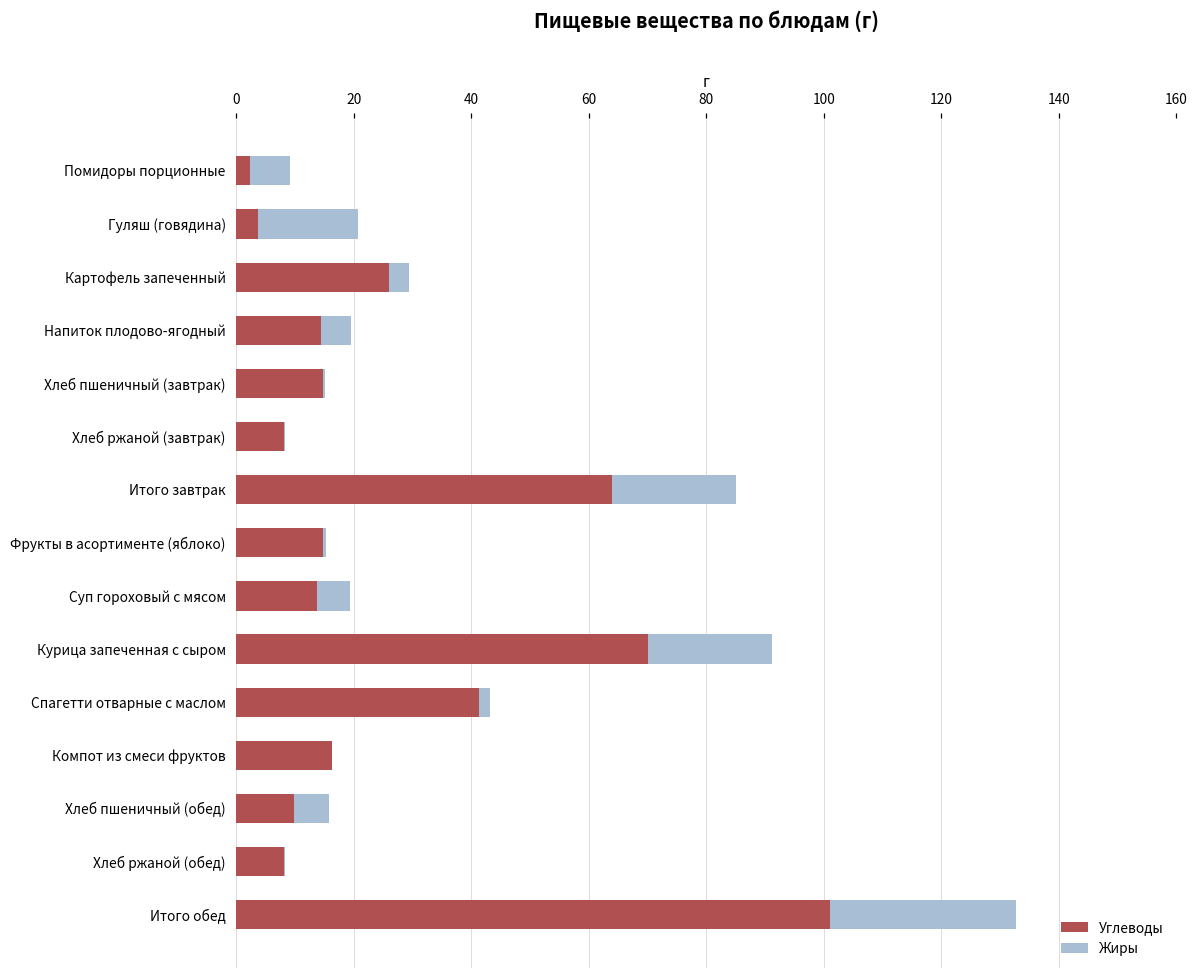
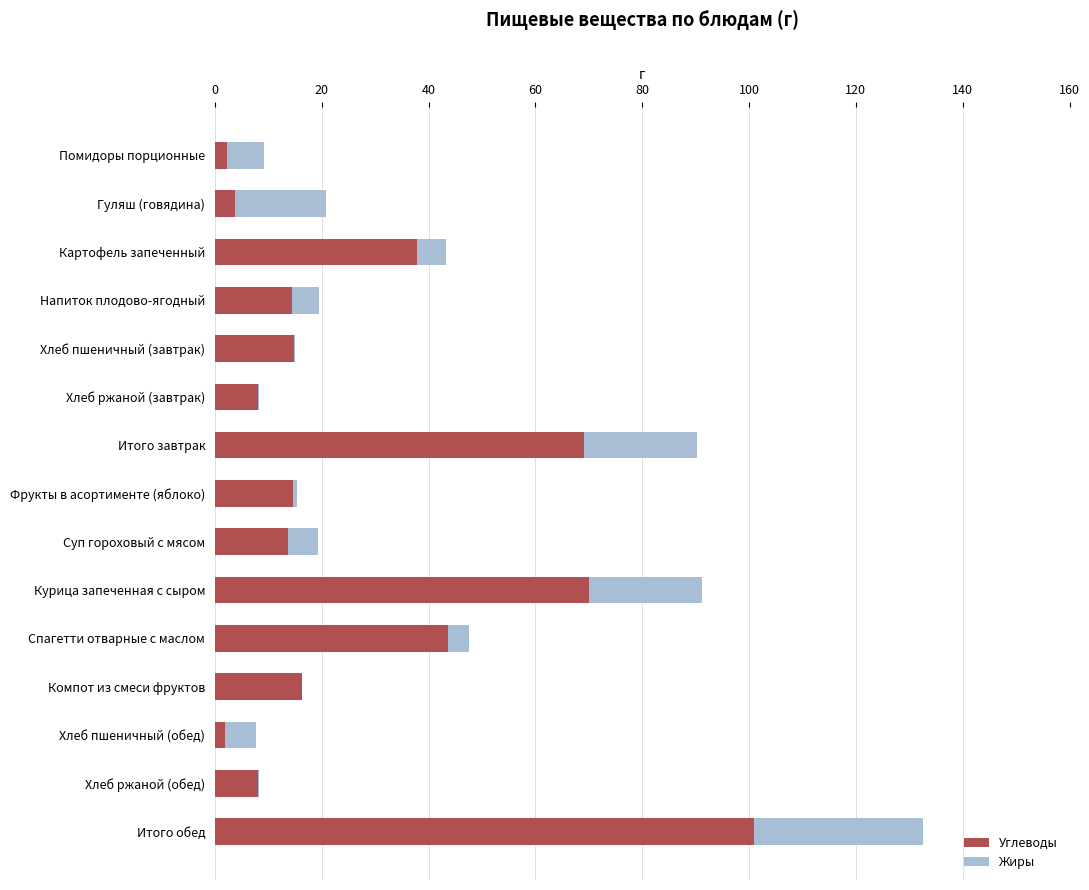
  {
    "Углеводы": {
      "Помидоры порционные": 2,
      "Гуляш (говядина)": 4,
-     "Картофель запеченный": 26,
+     "Картофель запеченный": 38,
      "Напиток плодово-ягодный": 14,
      "Хлеб пшеничный (завтрак)": 15,
      "Хлеб ржаной (завтрак)": 8,
-     "Итого завтрак": 64,
+     "Итого завтрак": 69,
      "Фрукты в асортименте (яблоко)": 15,
      "Суп гороховый с мясом": 14,
      "Курица запеченная с сыром": 70,
-     "Спагетти отварные с маслом": 41,
+     "Спагетти отварные с маслом": 44,
      "Компот из смеси фруктов": 16,
-     "Хлеб пшеничный (обед)": 10,
+     "Хлеб пшеничный (обед)": 2,
      "Хлеб ржаной (обед)": 8,
      "Итого обед": 101
    },
    "Жиры": {
      "Помидоры порционные": 7,
      "Гуляш (говядина)": 17,
-     "Картофель запеченный": 3,
+     "Картофель запеченный": 6,
      "Напиток плодово-ягодный": 5,
      "Итого завтрак": 21,
      "Фрукты в асортименте (яблоко)": 1,
      "Суп гороховый с мясом": 6,
      "Курица запеченная с сыром": 21,
-     "Спагетти отварные с маслом": 2,
+     "Спагетти отварные с маслом": 4,
      "Компот из смеси фруктов": 0,
      "Хлеб пшеничный (обед)": 6,
      "Итого обед": 32
    }
  }
